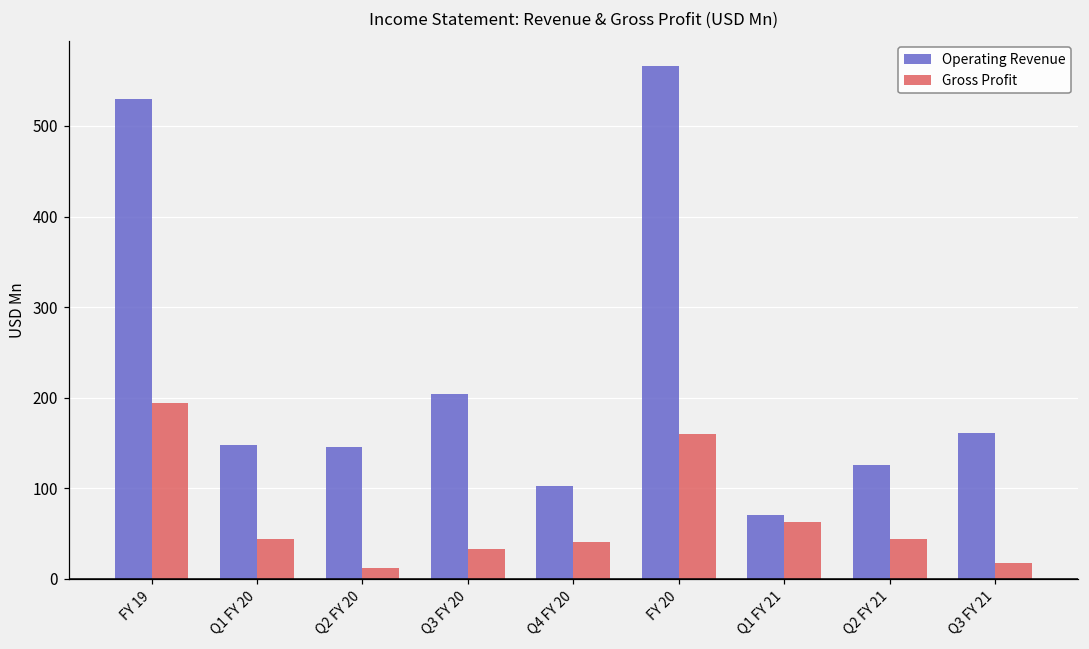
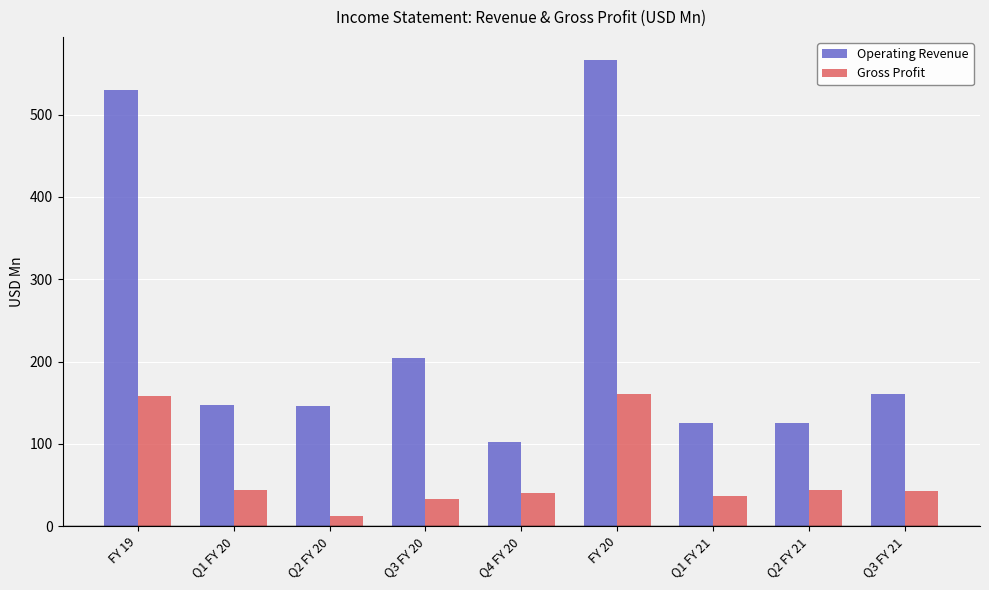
  {
    "Operating Revenue": {
      "FY 19": 530,
      "Q1 FY 20": 150,
      "Q2 FY 20": 150,
      "Q3 FY 20": 200,
      "Q4 FY 20": 100,
      "FY 20": 570,
-     "Q1 FY 21": 70,
+     "Q1 FY 21": 130,
      "Q2 FY 21": 130,
      "Q3 FY 21": 160
    },
    "Gross Profit": {
-     "FY 19": 190,
+     "FY 19": 160,
      "Q1 FY 20": 40,
      "Q2 FY 20": 10,
      "Q3 FY 20": 30,
      "Q4 FY 20": 40,
      "FY 20": 160,
-     "Q1 FY 21": 60,
+     "Q1 FY 21": 40,
      "Q2 FY 21": 40,
-     "Q3 FY 21": 20
+     "Q3 FY 21": 40
    }
  }
